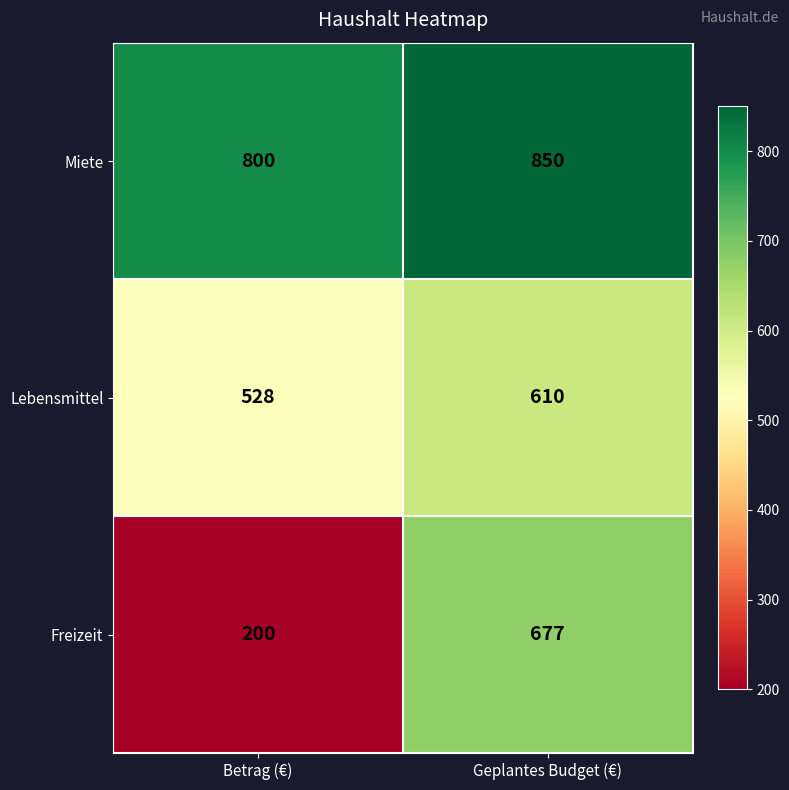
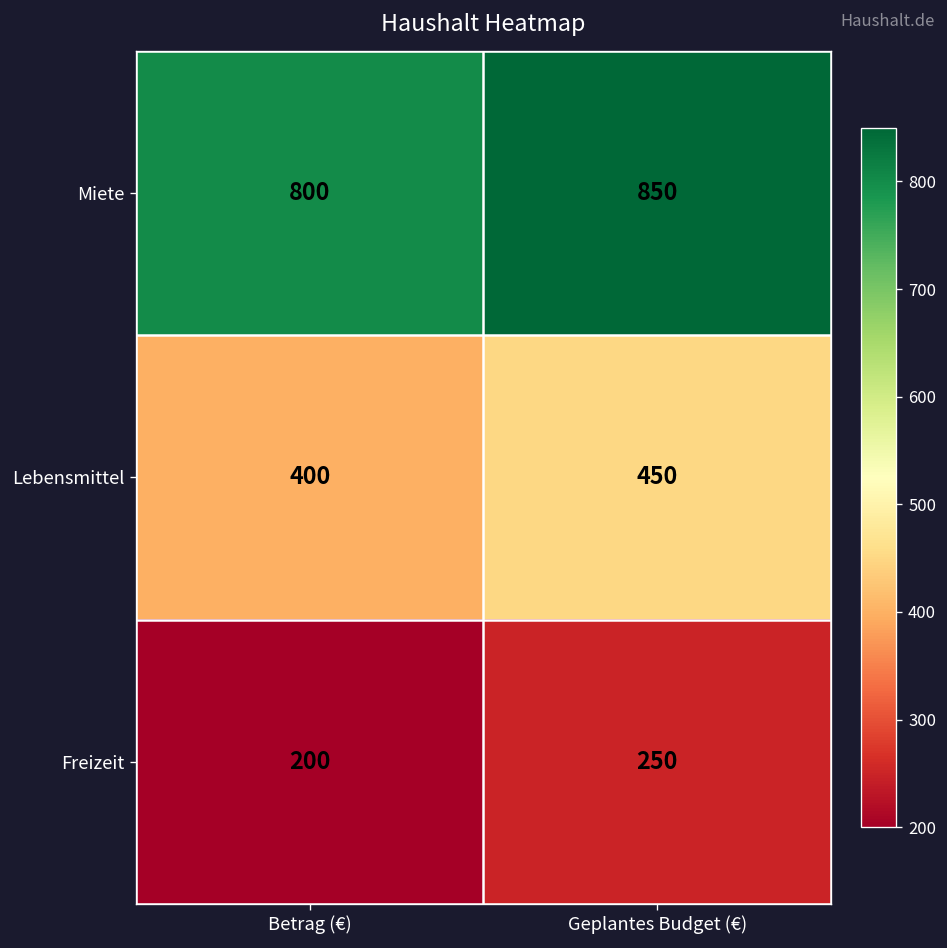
  {
    "Miete": {
      "Betrag (€)": 800,
      "Geplantes Budget (€)": 850
    },
    "Lebensmittel": {
-     "Betrag (€)": 528,
-     "Geplantes Budget (€)": 610
+     "Betrag (€)": 400,
+     "Geplantes Budget (€)": 450
    },
    "Freizeit": {
      "Betrag (€)": 200,
-     "Geplantes Budget (€)": 677
+     "Geplantes Budget (€)": 250
    }
  }
